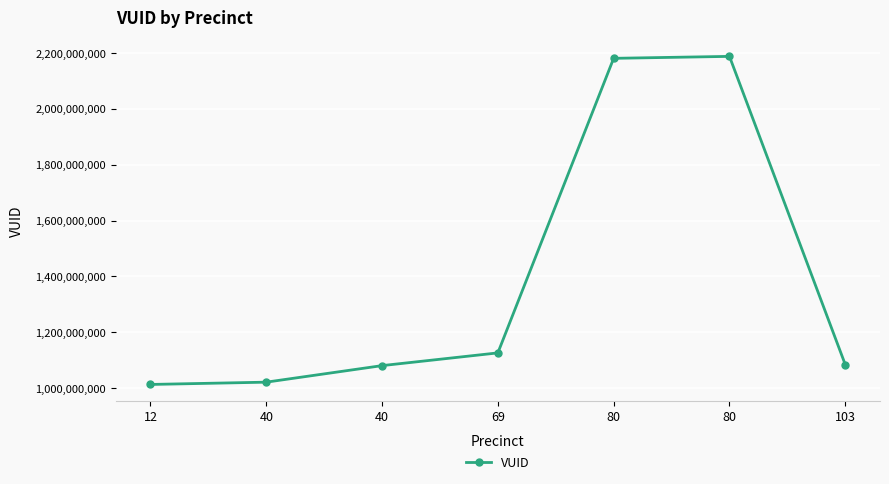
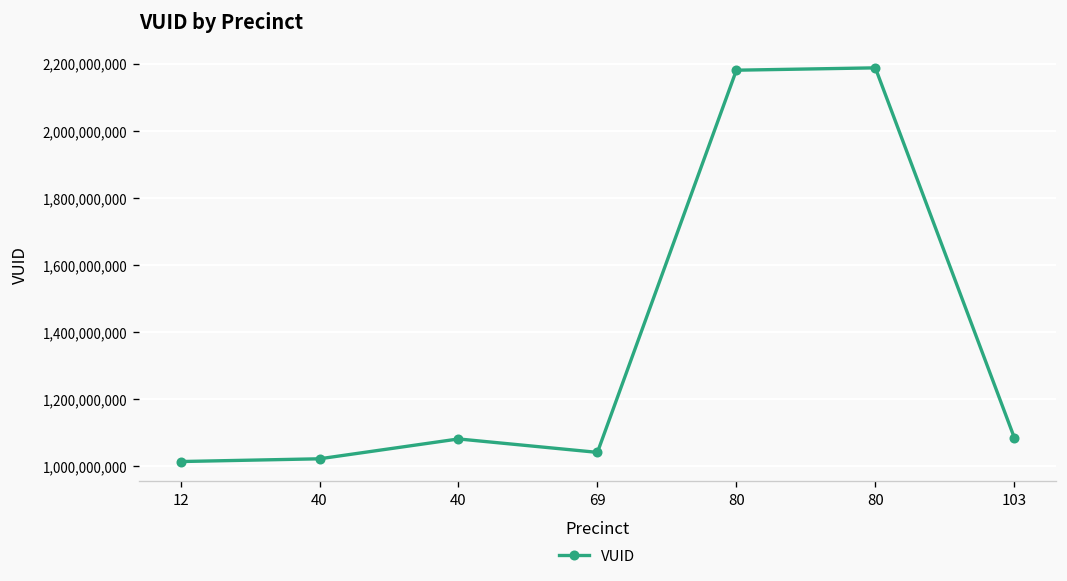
  {
    "12": "1,010,000,000",
-   "69": "1,130,000,000",
+   "69": "1,040,000,000",
    "103": "1,080,000,000"
  }
